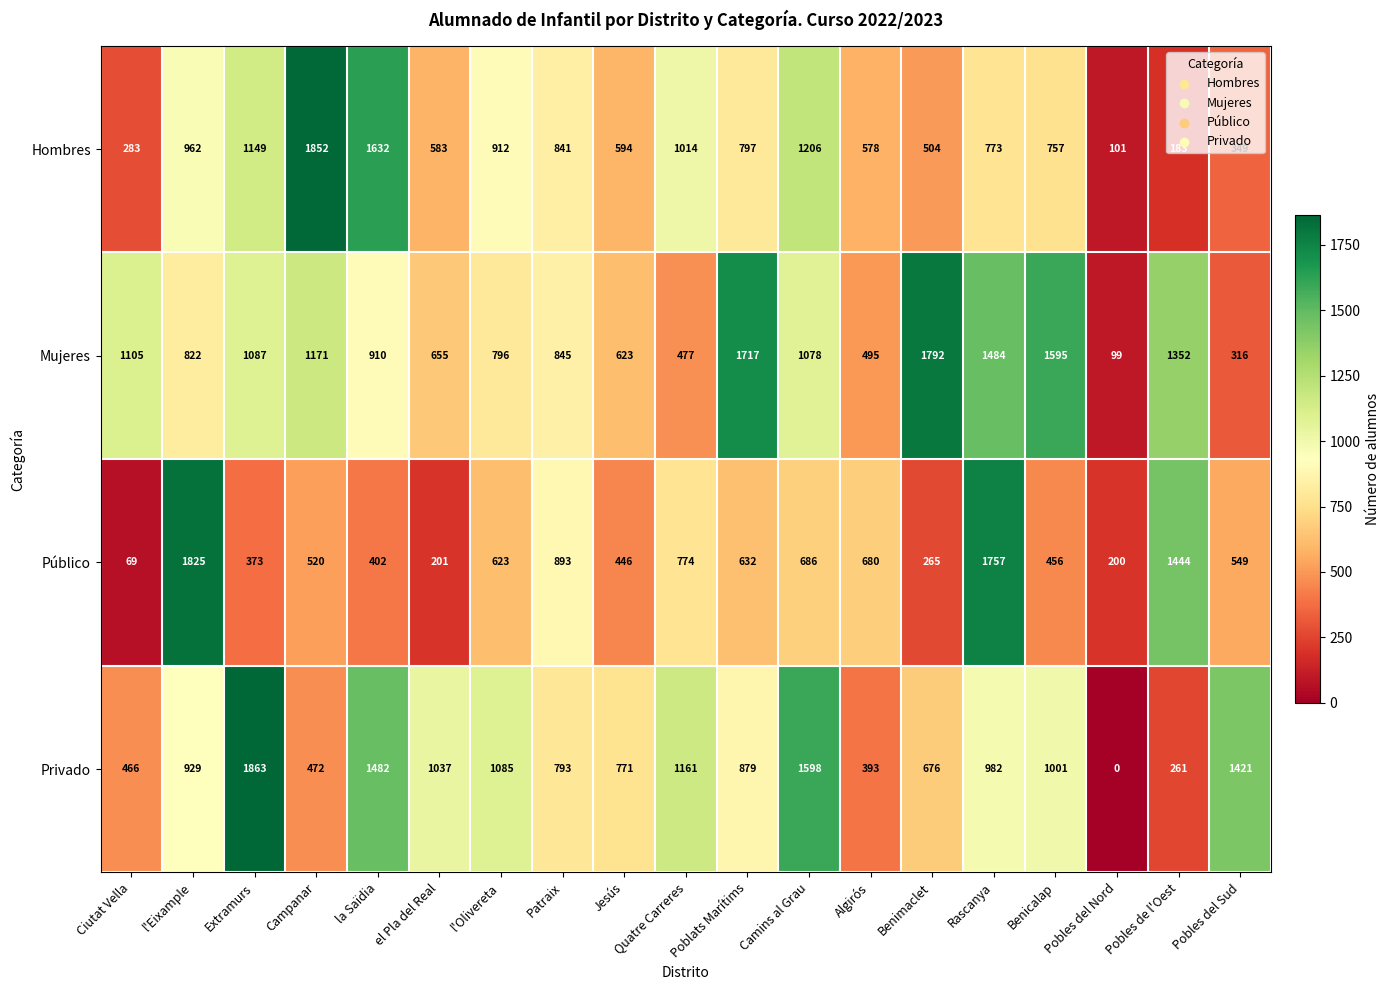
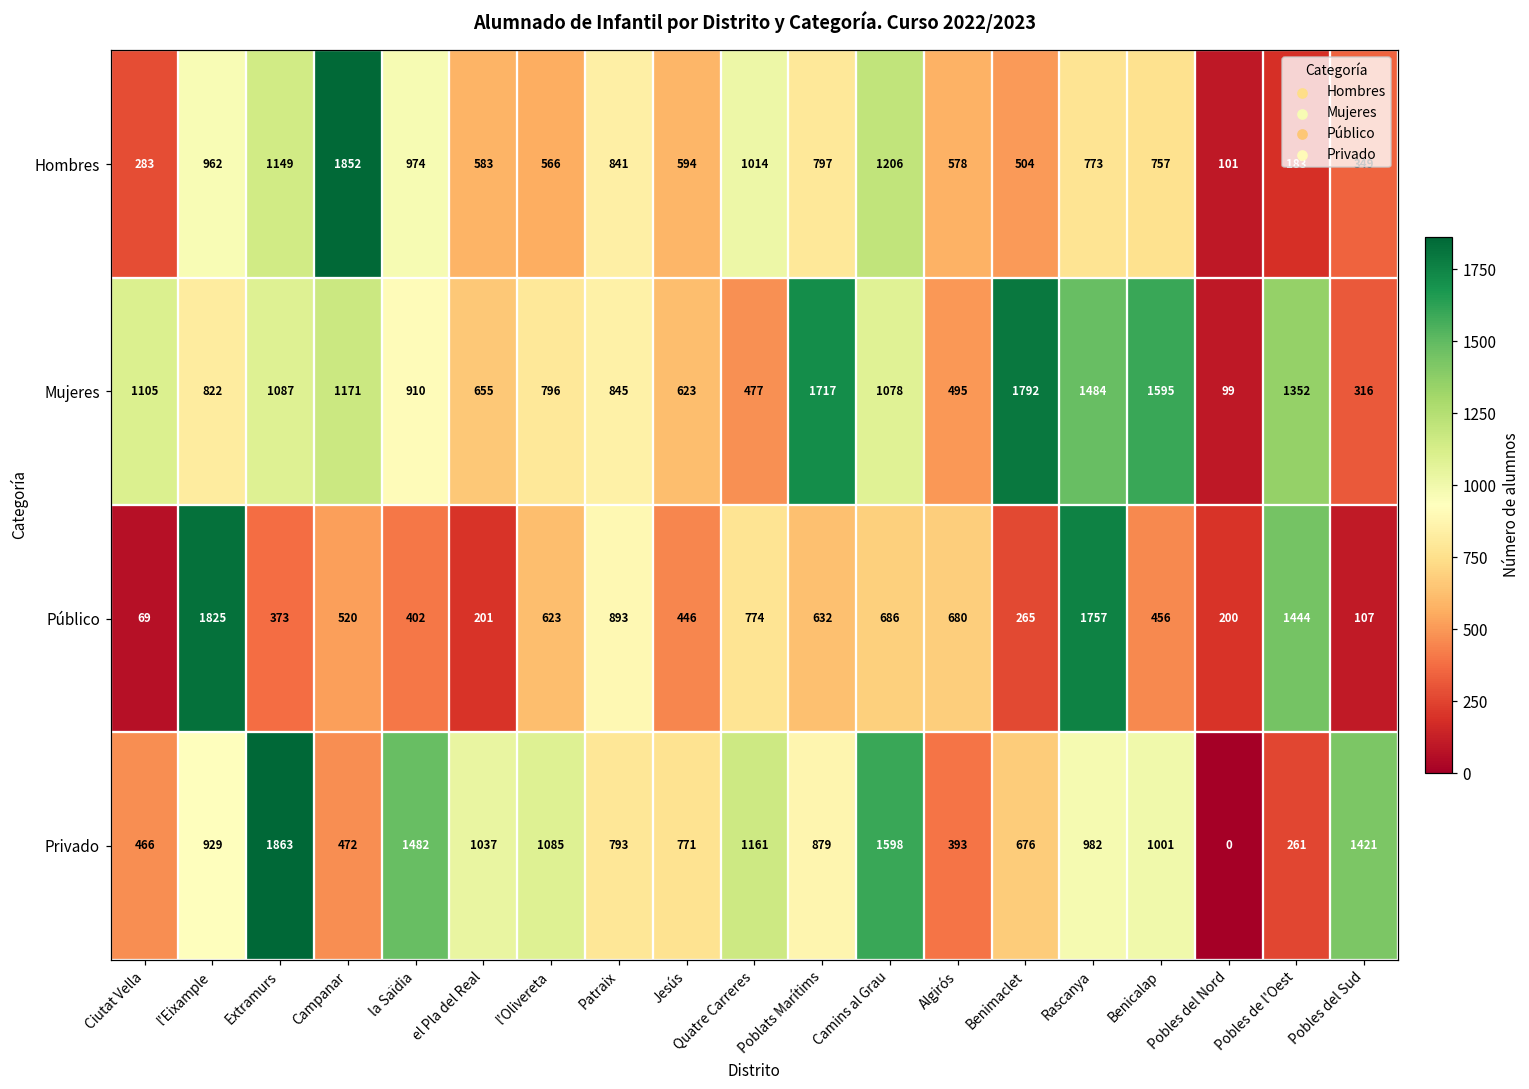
  {
    "Hombres": {
      "Ciutat Vella": 283,
      "l'Eixample": 962,
      "Extramurs": 1149,
      "Campanar": 1852,
-     "la Saïdia": 1632,
+     "la Saïdia": 974,
      "el Pla del Real": 583,
-     "l'Olivereta": 912,
+     "l'Olivereta": 566,
      "Patraix": 841,
      "Jesús": 594,
      "Quatre Carreres": 1014,
      "Poblats Marítims": 797,
      "Camins al Grau": 1206,
      "Algirós": 578,
      "Benimaclet": 504,
      "Rascanya": 773,
      "Benicalap": 757,
      "Pobles del Nord": 101
    },
    "Mujeres": {
      "Ciutat Vella": 1105,
      "l'Eixample": 822,
      "Extramurs": 1087,
      "Campanar": 1171,
      "la Saïdia": 910,
      "el Pla del Real": 655,
      "l'Olivereta": 796,
      "Patraix": 845,
      "Jesús": 623,
      "Quatre Carreres": 477,
      "Poblats Marítims": 1717,
      "Camins al Grau": 1078,
      "Algirós": 495,
      "Benimaclet": 1792,
      "Rascanya": 1484,
      "Benicalap": 1595,
      "Pobles del Nord": 99,
      "Pobles de l'Oest": 1352,
      "Pobles del Sud": 316
    },
    "Público": {
      "Ciutat Vella": 69,
      "l'Eixample": 1825,
      "Extramurs": 373,
      "Campanar": 520,
      "la Saïdia": 402,
      "el Pla del Real": 201,
      "l'Olivereta": 623,
      "Patraix": 893,
      "Jesús": 446,
      "Quatre Carreres": 774,
      "Poblats Marítims": 632,
      "Camins al Grau": 686,
      "Algirós": 680,
      "Benimaclet": 265,
      "Rascanya": 1757,
      "Benicalap": 456,
      "Pobles del Nord": 200,
      "Pobles de l'Oest": 1444,
-     "Pobles del Sud": 549
+     "Pobles del Sud": 107
    },
    "Privado": {
      "Ciutat Vella": 466,
      "l'Eixample": 929,
      "Extramurs": 1863,
      "Campanar": 472,
      "la Saïdia": 1482,
      "el Pla del Real": 1037,
      "l'Olivereta": 1085,
      "Patraix": 793,
      "Jesús": 771,
      "Quatre Carreres": 1161,
      "Poblats Marítims": 879,
      "Camins al Grau": 1598,
      "Algirós": 393,
      "Benimaclet": 676,
      "Rascanya": 982,
      "Benicalap": 1001,
      "Pobles del Nord": 0,
      "Pobles de l'Oest": 261,
      "Pobles del Sud": 1421
    }
  }
